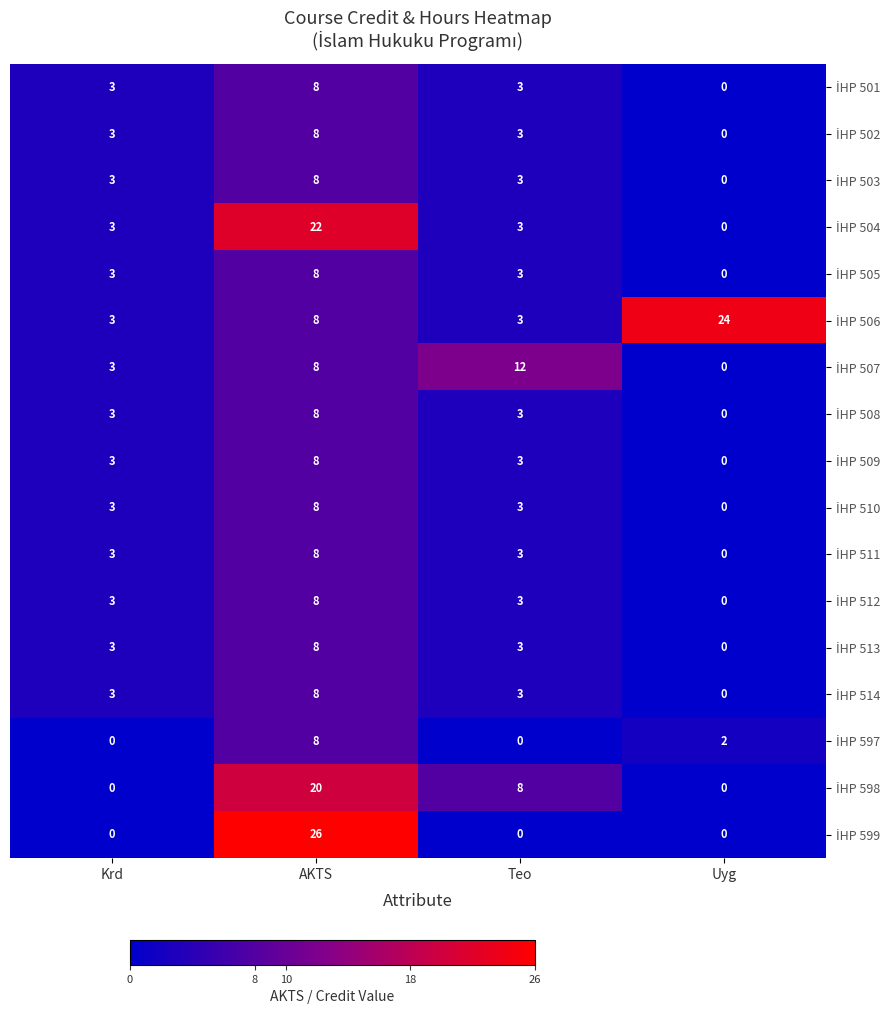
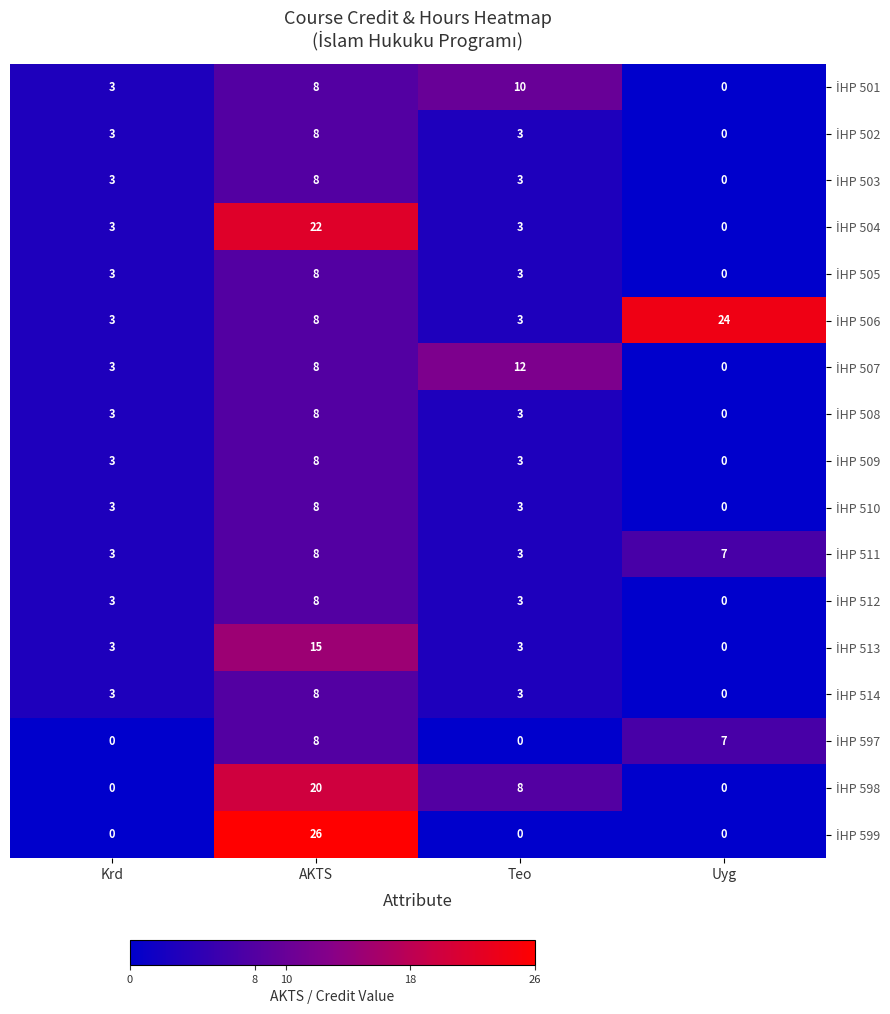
  {
    "İHP 501": {
      "Krd": 3,
      "AKTS": 8,
-     "Teo": 3,
+     "Teo": 10,
      "Uyg": 0
    },
    "İHP 502": {
      "Krd": 3,
      "AKTS": 8,
      "Teo": 3,
      "Uyg": 0
    },
    "İHP 503": {
      "Krd": 3,
      "AKTS": 8,
      "Teo": 3,
      "Uyg": 0
    },
    "İHP 504": {
      "Krd": 3,
      "AKTS": 22,
      "Teo": 3,
      "Uyg": 0
    },
    "İHP 505": {
      "Krd": 3,
      "AKTS": 8,
      "Teo": 3,
      "Uyg": 0
    },
    "İHP 506": {
      "Krd": 3,
      "AKTS": 8,
      "Teo": 3,
      "Uyg": 24
    },
    "İHP 507": {
      "Krd": 3,
      "AKTS": 8,
      "Teo": 12,
      "Uyg": 0
    },
    "İHP 508": {
      "Krd": 3,
      "AKTS": 8,
      "Teo": 3,
      "Uyg": 0
    },
    "İHP 509": {
      "Krd": 3,
      "AKTS": 8,
      "Teo": 3,
      "Uyg": 0
    },
    "İHP 510": {
      "Krd": 3,
      "AKTS": 8,
      "Teo": 3,
      "Uyg": 0
    },
    "İHP 511": {
      "Krd": 3,
      "AKTS": 8,
      "Teo": 3,
-     "Uyg": 0
+     "Uyg": 7
    },
    "İHP 512": {
      "Krd": 3,
      "AKTS": 8,
      "Teo": 3,
      "Uyg": 0
    },
    "İHP 513": {
      "Krd": 3,
-     "AKTS": 8,
+     "AKTS": 15,
      "Teo": 3,
      "Uyg": 0
    },
    "İHP 514": {
      "Krd": 3,
      "AKTS": 8,
      "Teo": 3,
      "Uyg": 0
    },
    "İHP 597": {
      "Krd": 0,
      "AKTS": 8,
      "Teo": 0,
-     "Uyg": 2
+     "Uyg": 7
    },
    "İHP 598": {
      "Krd": 0,
      "AKTS": 20,
      "Teo": 8,
      "Uyg": 0
    },
    "İHP 599": {
      "Krd": 0,
      "AKTS": 26,
      "Teo": 0,
      "Uyg": 0
    }
  }
